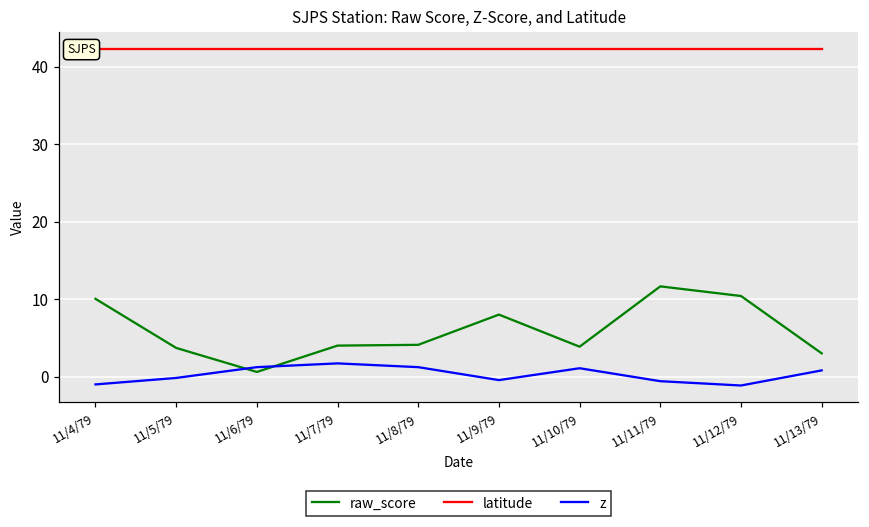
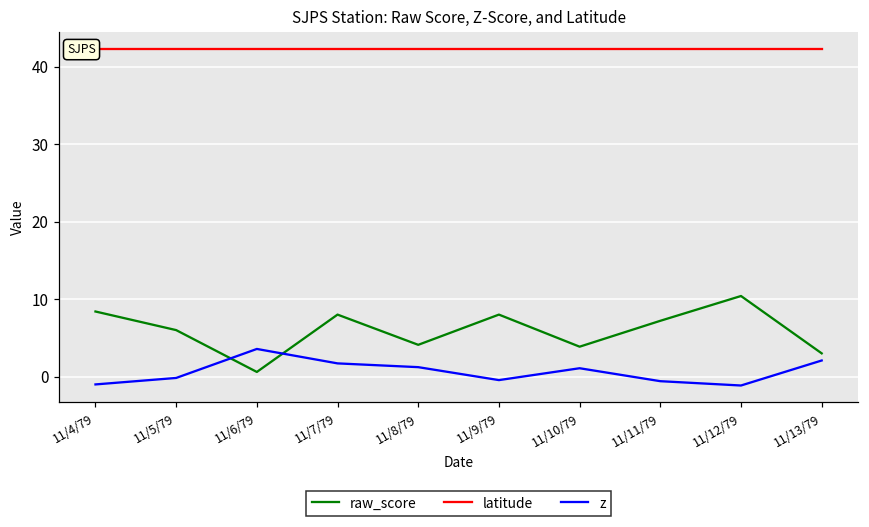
  {
    "raw_score": {
-     "11/4/79": 10,
-     "11/5/79": 4,
+     "11/4/79": 8,
+     "11/5/79": 6,
      "11/6/79": 1,
-     "11/7/79": 4,
+     "11/7/79": 8,
      "11/8/79": 4,
      "11/9/79": 8,
      "11/10/79": 4,
-     "11/11/79": 12,
+     "11/11/79": 7,
      "11/12/79": 10,
      "11/13/79": 3
    },
    "latitude": {
      "11/5/79": 42,
      "11/6/79": 42,
      "11/7/79": 42,
      "11/8/79": 42,
      "11/9/79": 42,
      "11/10/79": 42,
      "11/11/79": 42,
      "11/12/79": 42,
      "11/13/79": 42
    },
    "z": {
      "11/4/79": -1,
      "11/5/79": 0,
-     "11/6/79": 1,
+     "11/6/79": 4,
      "11/7/79": 2,
      "11/8/79": 1,
      "11/9/79": 0,
      "11/10/79": 1,
      "11/11/79": -1,
      "11/12/79": -1,
-     "11/13/79": 1
+     "11/13/79": 2
    }
  }
